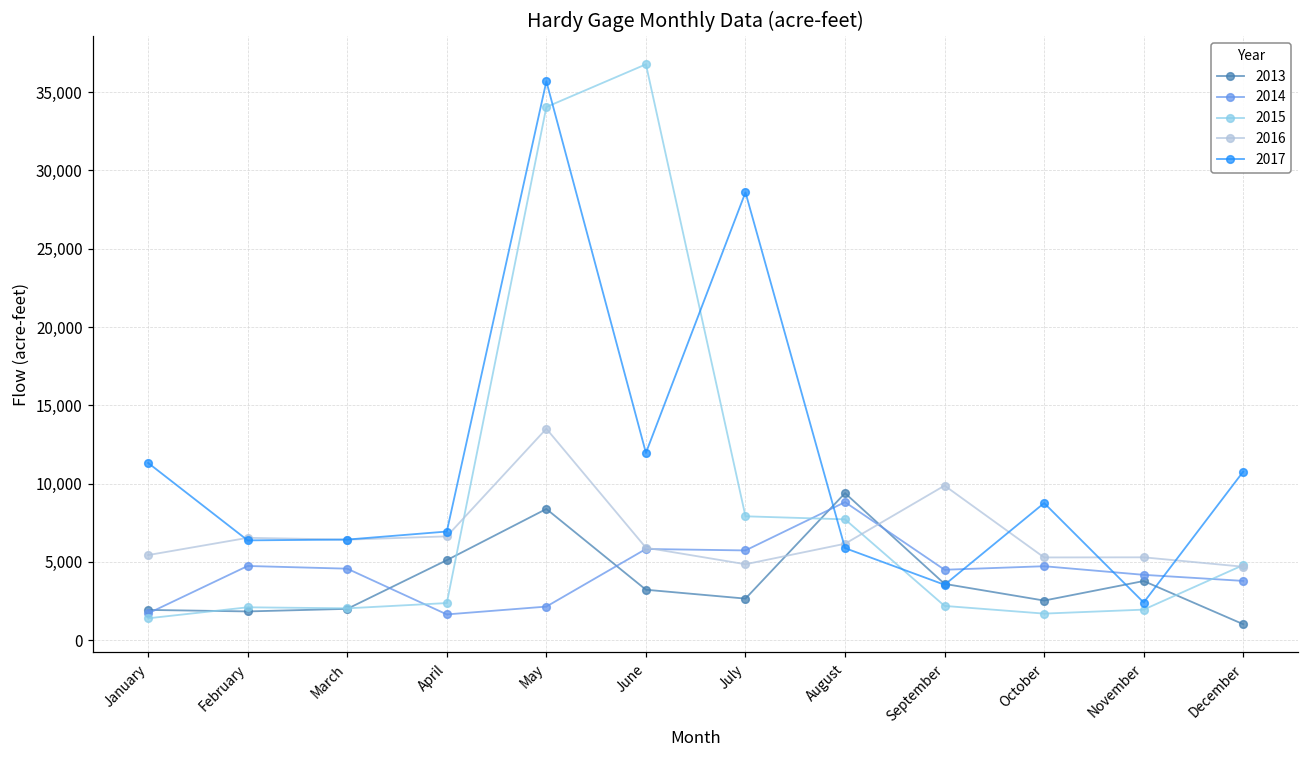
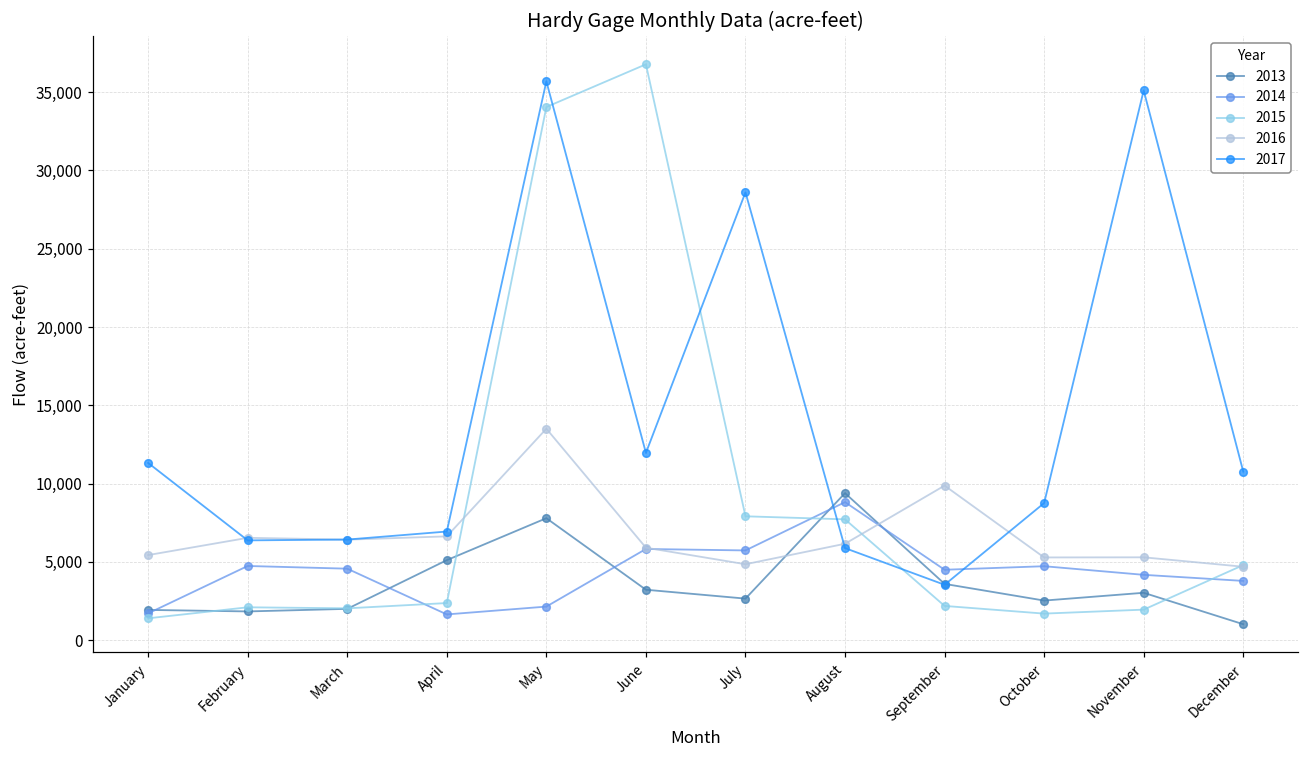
  {
    "2013": {
      "January": "1,900",
      "February": "1,800",
      "April": "5,100",
-     "May": "8,400",
+     "May": "7,800",
      "June": "3,200",
      "July": "2,600",
      "August": "9,400",
      "October": "2,500",
-     "November": "3,800",
+     "November": "3,000",
      "December": "1,000"
    },
    "2014": {
      "January": "1,700",
      "February": "4,700",
      "March": "4,600",
      "April": "1,600",
      "May": "2,100",
      "July": "5,700",
      "August": "8,800",
      "September": "4,500",
      "October": "4,700",
      "November": "4,200",
      "December": "3,800"
    },
    "2017": {
      "January": "11,300",
      "April": "6,900",
      "May": "35,700",
      "June": "12,000",
      "July": "28,600",
      "August": "5,900",
      "October": "8,800",
-     "November": "2,400",
+     "November": "35,100",
      "December": "10,800"
    }
  }
